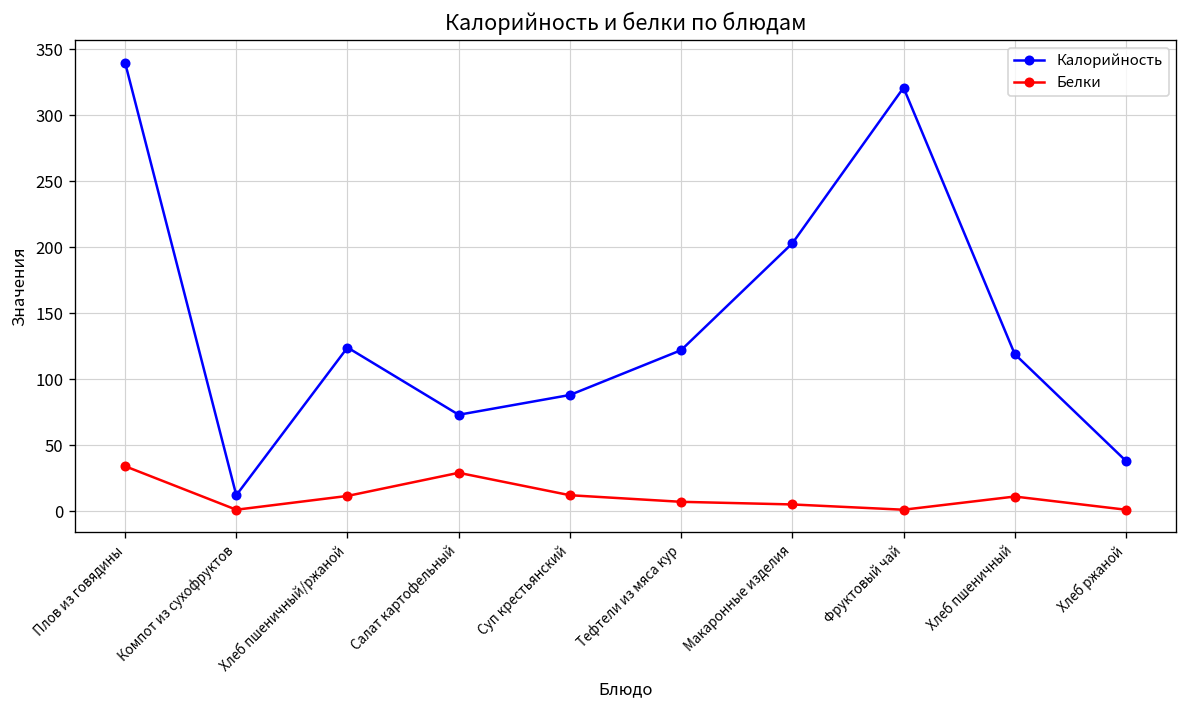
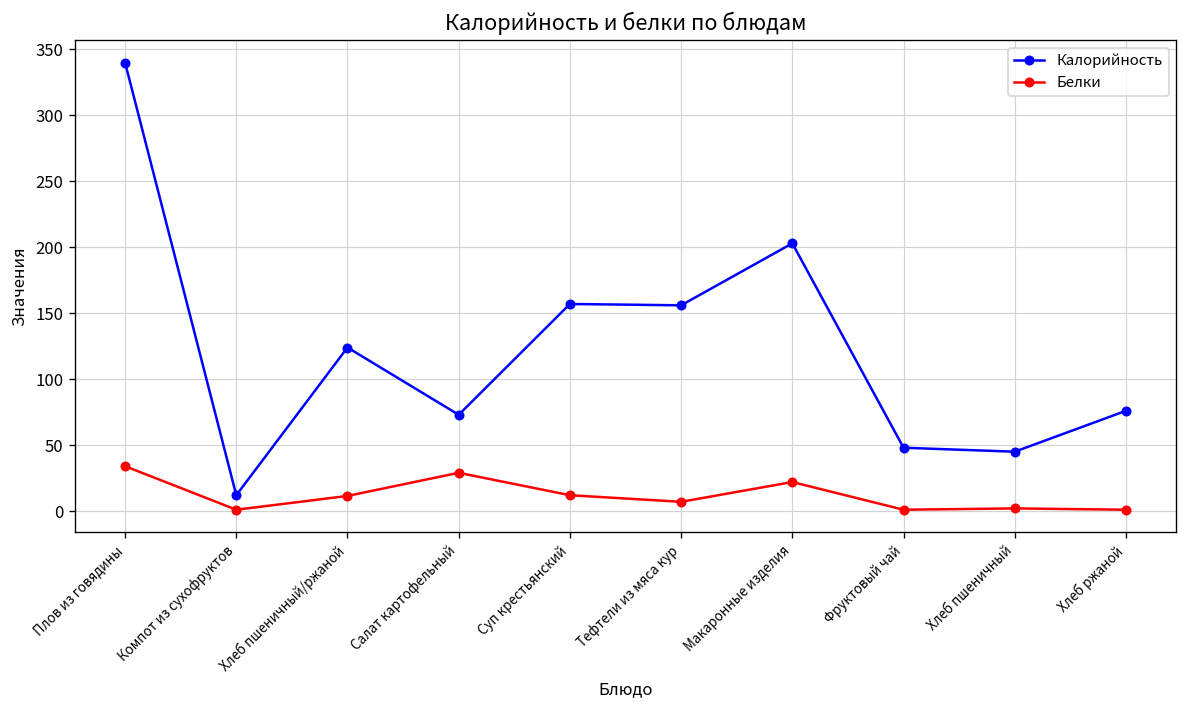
  {
    "Калорийность": {
      "Плов из говядины": 340,
      "Компот из сухофруктов": 12,
      "Хлеб пшеничный/ржаной": 124,
      "Салат картофельный": 73,
-     "Суп крестьянский": 88,
-     "Тефтели из мяса кур": 122,
+     "Суп крестьянский": 157,
+     "Тефтели из мяса кур": 156,
      "Макаронные изделия": 203,
-     "Фруктовый чай": 321,
-     "Хлеб пшеничный": 119,
-     "Хлеб ржаной": 38
+     "Фруктовый чай": 48,
+     "Хлеб пшеничный": 45,
+     "Хлеб ржаной": 76
    },
    "Белки": {
      "Плов из говядины": 34,
      "Компот из сухофруктов": 1,
      "Хлеб пшеничный/ржаной": 11,
      "Салат картофельный": 29,
      "Суп крестьянский": 12,
      "Тефтели из мяса кур": 7,
-     "Макаронные изделия": 5,
+     "Макаронные изделия": 22,
      "Фруктовый чай": 1,
-     "Хлеб пшеничный": 11,
+     "Хлеб пшеничный": 2,
      "Хлеб ржаной": 1
    }
  }
